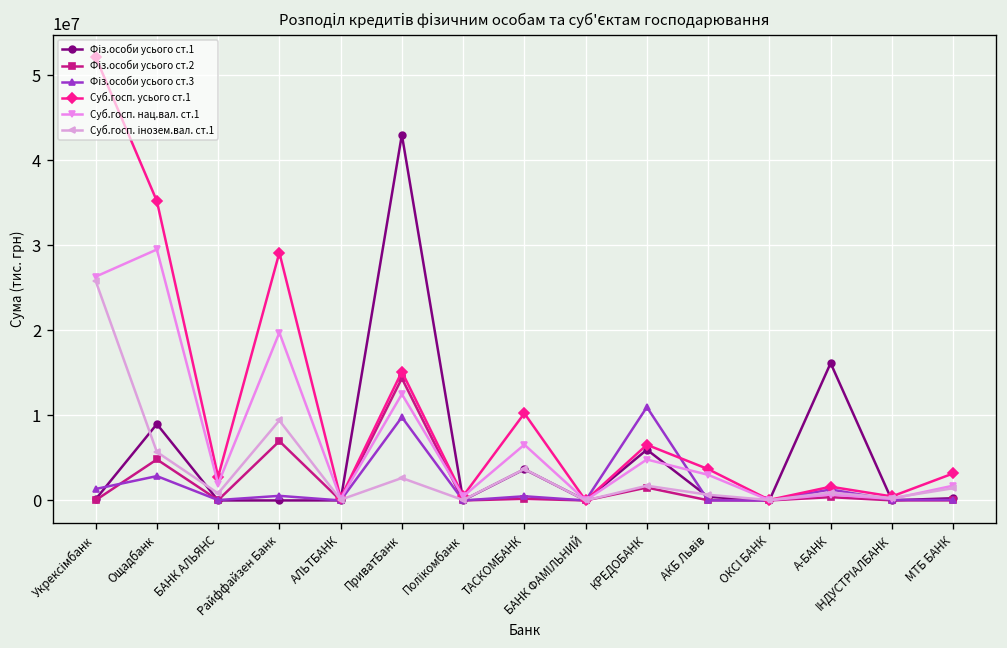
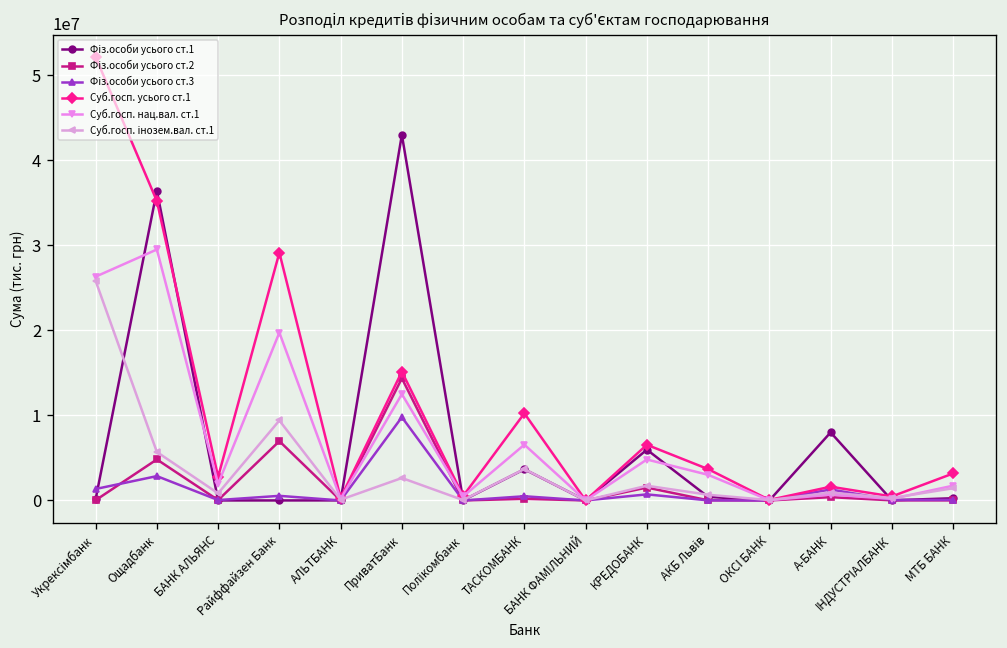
  {
    "Фіз.особи усього ст.1": {
-     "Ощадбанк": 9000000,
+     "Ощадбанк": 36000000,
      "Райффайзен Банк": 0,
      "ПриватБанк": 43000000,
      "КРЕДОБАНК": 6000000,
-     "А-БАНК": 16000000
+     "А-БАНК": 8000000
    },
    "Фіз.особи усього ст.3": {
      "Укрексімбанк": 1000000,
      "Ощадбанк": 3000000,
      "Райффайзен Банк": 1000000,
      "ПриватБанк": 10000000,
-     "КРЕДОБАНК": 11000000
+     "КРЕДОБАНК": 1000000
    }
  }
